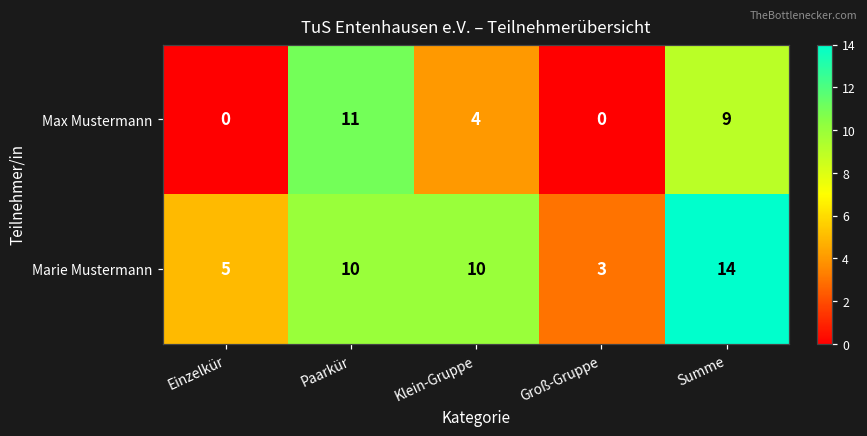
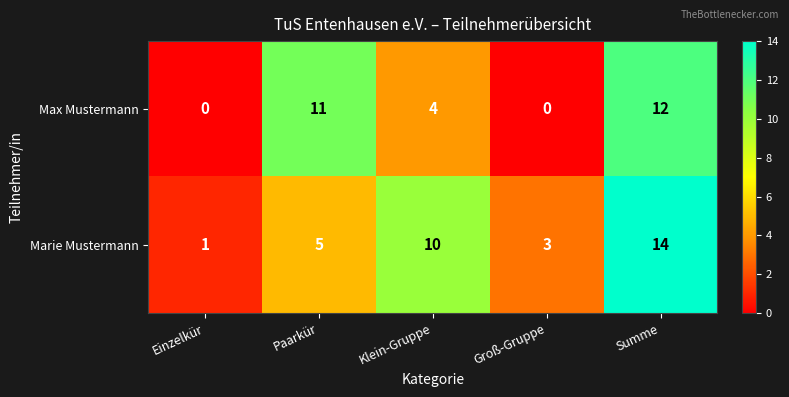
  {
    "Max Mustermann": {
      "Einzelkür": 0,
      "Paarkür": 11,
      "Klein-Gruppe": 4,
      "Groß-Gruppe": 0,
-     "Summe": 9
+     "Summe": 12
    },
    "Marie Mustermann": {
-     "Einzelkür": 5,
-     "Paarkür": 10,
+     "Einzelkür": 1,
+     "Paarkür": 5,
      "Klein-Gruppe": 10,
      "Groß-Gruppe": 3,
      "Summe": 14
    }
  }
